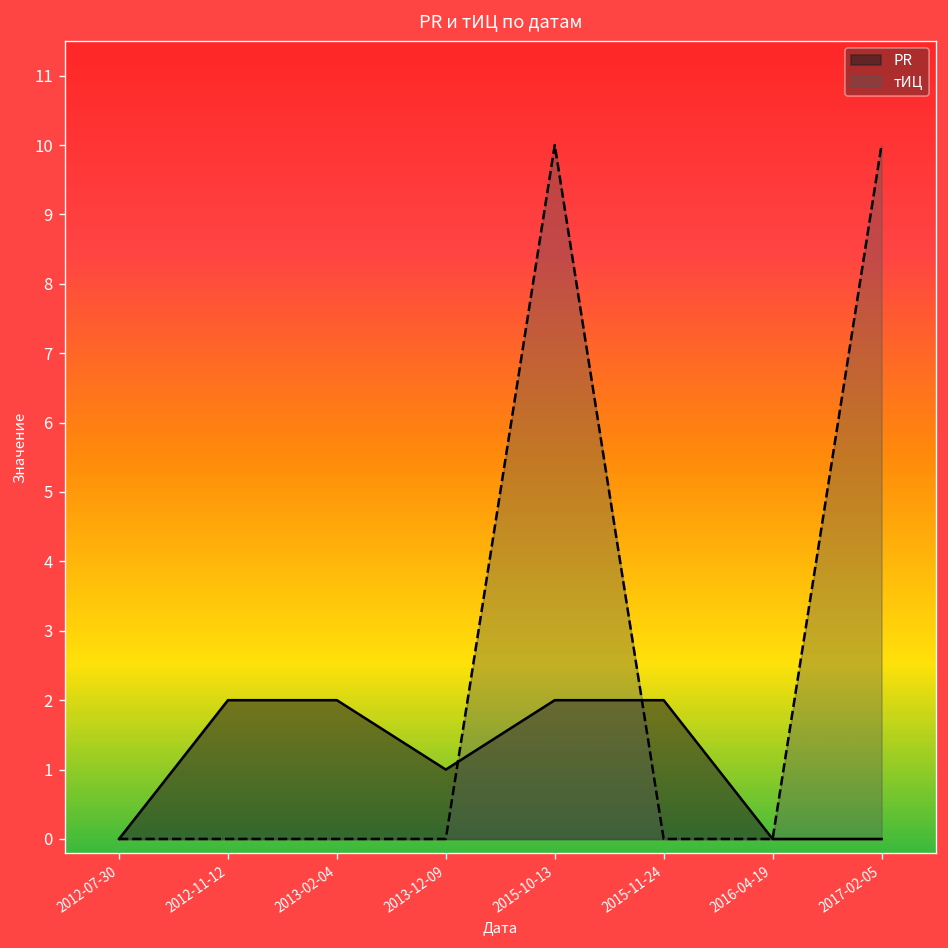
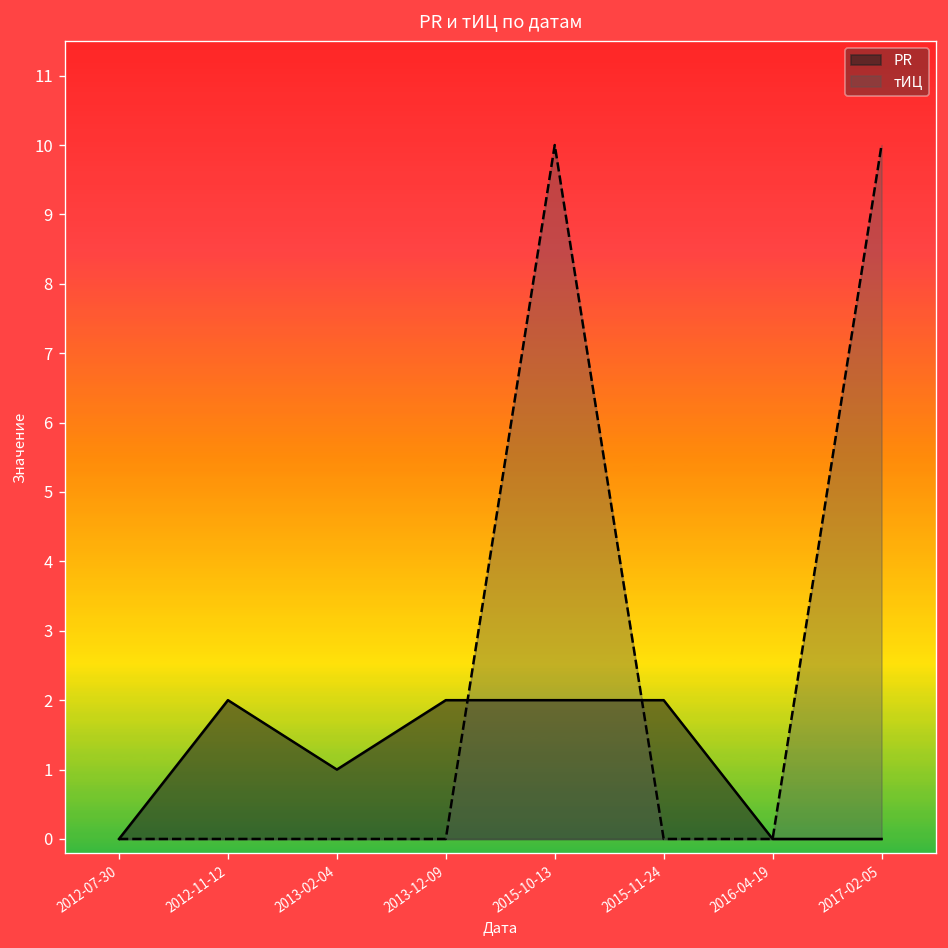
  {
    "PR": {
      "2012-11-12": 2,
-     "2013-02-04": 2,
-     "2013-12-09": 1,
+     "2013-02-04": 1,
+     "2013-12-09": 2,
      "2015-10-13": 2,
      "2015-11-24": 2,
      "2017-02-05": 0
    },
    "тИЦ": {
      "2012-11-12": 0,
      "2013-02-04": 0,
      "2013-12-09": 0,
      "2015-10-13": 10,
      "2015-11-24": 0,
      "2017-02-05": 10
    }
  }
